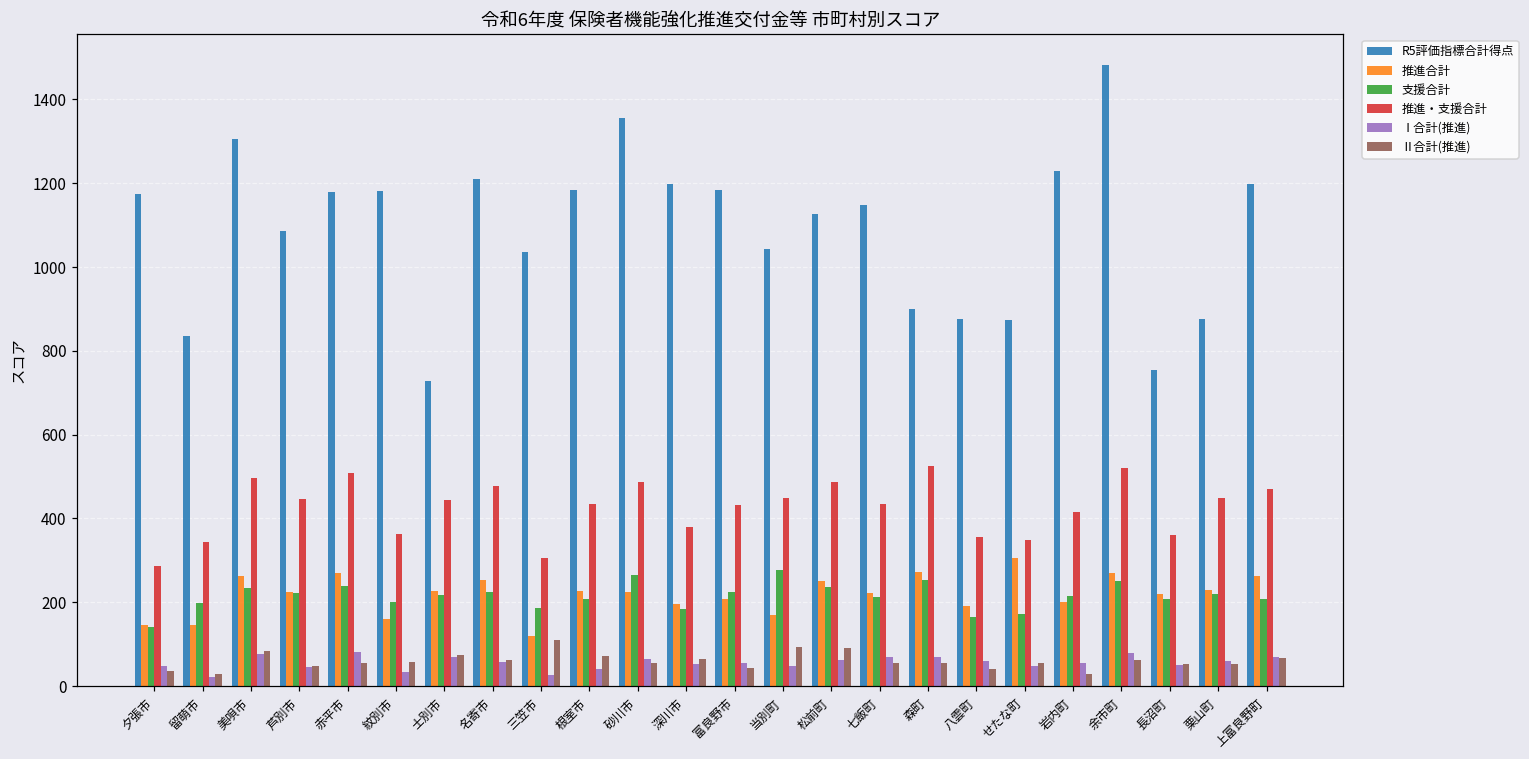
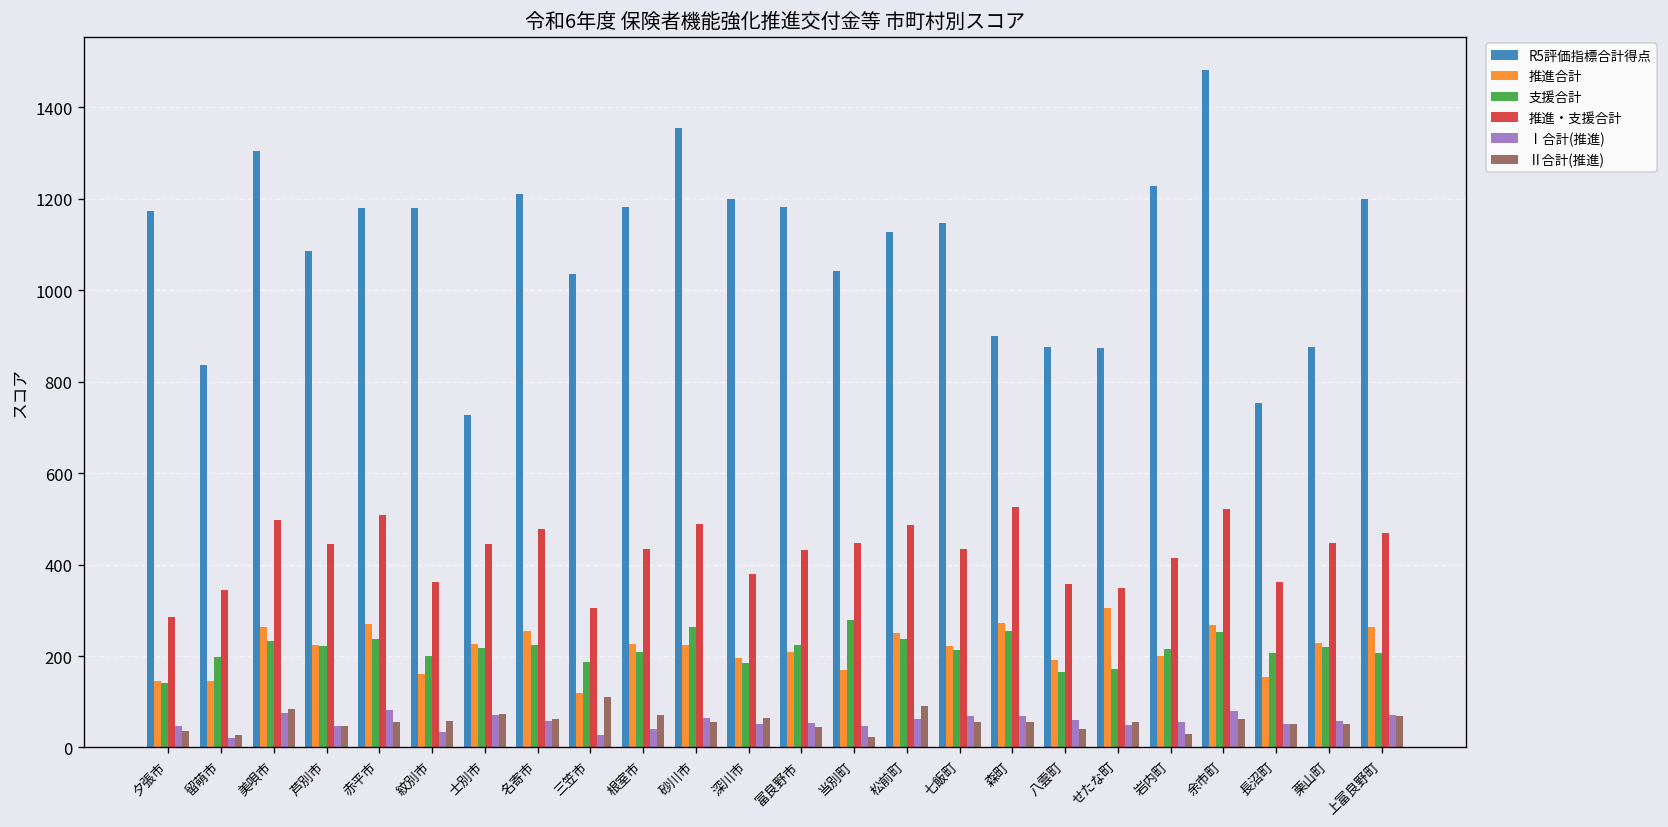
  {
    "R5評価指標合計得点": {
      "夕張市": 1170,
      "留萌市": 840,
      "美唄市": 1310,
      "芦別市": 1090,
      "赤平市": 1180,
      "紋別市": 1180,
      "士別市": 730,
      "名寄市": 1210,
      "三笠市": 1040,
      "根室市": 1180,
      "砂川市": 1360,
      "深川市": 1200,
      "富良野市": 1180,
      "当別町": 1040,
      "松前町": 1130,
      "七飯町": 1150,
      "森町": 900,
      "八雲町": 880,
      "せたな町": 870,
      "岩内町": 1230,
      "余市町": 1480,
      "長沼町": 750,
      "栗山町": 880,
      "上富良野町": 1200
    },
    "推進合計": {
      "夕張市": 150,
      "留萌市": 150,
      "美唄市": 260,
      "芦別市": 230,
      "赤平市": 270,
      "紋別市": 160,
      "士別市": 230,
      "名寄市": 250,
      "三笠市": 120,
      "根室市": 230,
      "砂川市": 220,
      "深川市": 200,
      "富良野市": 210,
      "当別町": 170,
      "松前町": 250,
      "七飯町": 220,
      "森町": 270,
      "八雲町": 190,
      "せたな町": 310,
      "岩内町": 200,
      "余市町": 270,
-     "長沼町": 220,
+     "長沼町": 150,
      "栗山町": 230,
      "上富良野町": 260
    },
    "支援合計": {
      "夕張市": 140,
      "留萌市": 200,
      "美唄市": 230,
      "芦別市": 220,
      "赤平市": 240,
      "紋別市": 200,
      "士別市": 220,
      "名寄市": 220,
      "三笠市": 190,
      "根室市": 210,
      "砂川市": 260,
      "深川市": 180,
      "富良野市": 220,
      "当別町": 280,
      "松前町": 240,
      "七飯町": 210,
      "森町": 250,
      "八雲町": 170,
      "せたな町": 170,
      "岩内町": 220,
      "余市町": 250,
      "長沼町": 210,
      "栗山町": 220,
      "上富良野町": 210
    },
    "推進・支援合計": {
      "夕張市": 290,
      "留萌市": 350,
      "美唄市": 500,
      "芦別市": 450,
      "赤平市": 510,
      "紋別市": 360,
      "士別市": 450,
      "名寄市": 480,
      "三笠市": 310,
      "根室市": 440,
      "砂川市": 490,
      "深川市": 380,
      "富良野市": 430,
      "当別町": 450,
      "松前町": 490,
      "七飯町": 440,
      "森町": 530,
      "八雲町": 360,
      "せたな町": 350,
      "岩内町": 420,
      "余市町": 520,
      "長沼町": 360,
      "栗山町": 450,
      "上富良野町": 470
    },
    "Ⅰ合計(推進)": {
      "夕張市": 50,
      "留萌市": 20,
      "美唄市": 80,
      "芦別市": 50,
      "赤平市": 80,
      "紋別市": 30,
      "士別市": 70,
      "名寄市": 60,
      "三笠市": 30,
      "根室市": 40,
      "砂川市": 70,
      "深川市": 50,
      "富良野市": 50,
      "当別町": 50,
      "松前町": 60,
      "七飯町": 70,
      "森町": 70,
      "八雲町": 60,
      "せたな町": 50,
      "岩内町": 60,
      "余市町": 80,
      "長沼町": 50,
      "栗山町": 60,
      "上富良野町": 70
    },
    "Ⅱ合計(推進)": {
      "夕張市": 40,
      "留萌市": 30,
      "美唄市": 80,
      "芦別市": 50,
      "赤平市": 60,
      "紋別市": 60,
      "士別市": 70,
      "名寄市": 60,
      "三笠市": 110,
      "根室市": 70,
      "砂川市": 60,
      "深川市": 60,
      "富良野市": 40,
-     "当別町": 90,
+     "当別町": 20,
      "松前町": 90,
      "七飯町": 60,
      "森町": 60,
      "八雲町": 40,
      "せたな町": 60,
      "岩内町": 30,
      "余市町": 60,
      "長沼町": 50,
      "栗山町": 50,
      "上富良野町": 70
    }
  }
